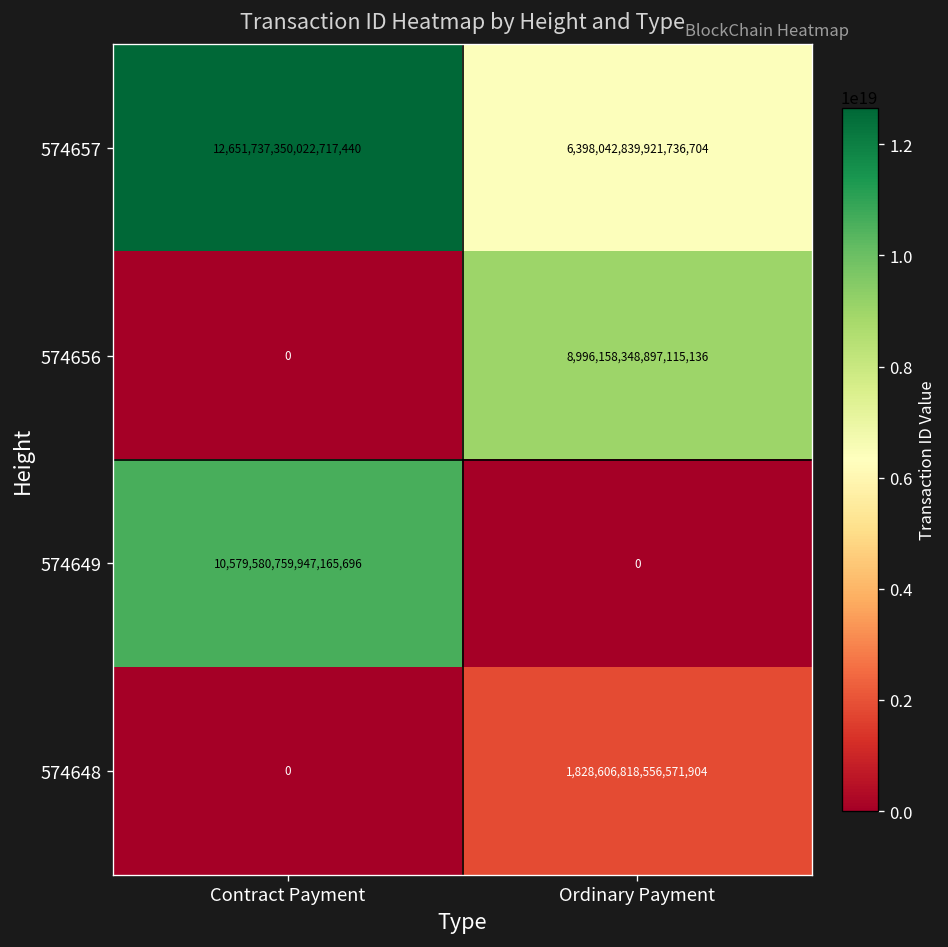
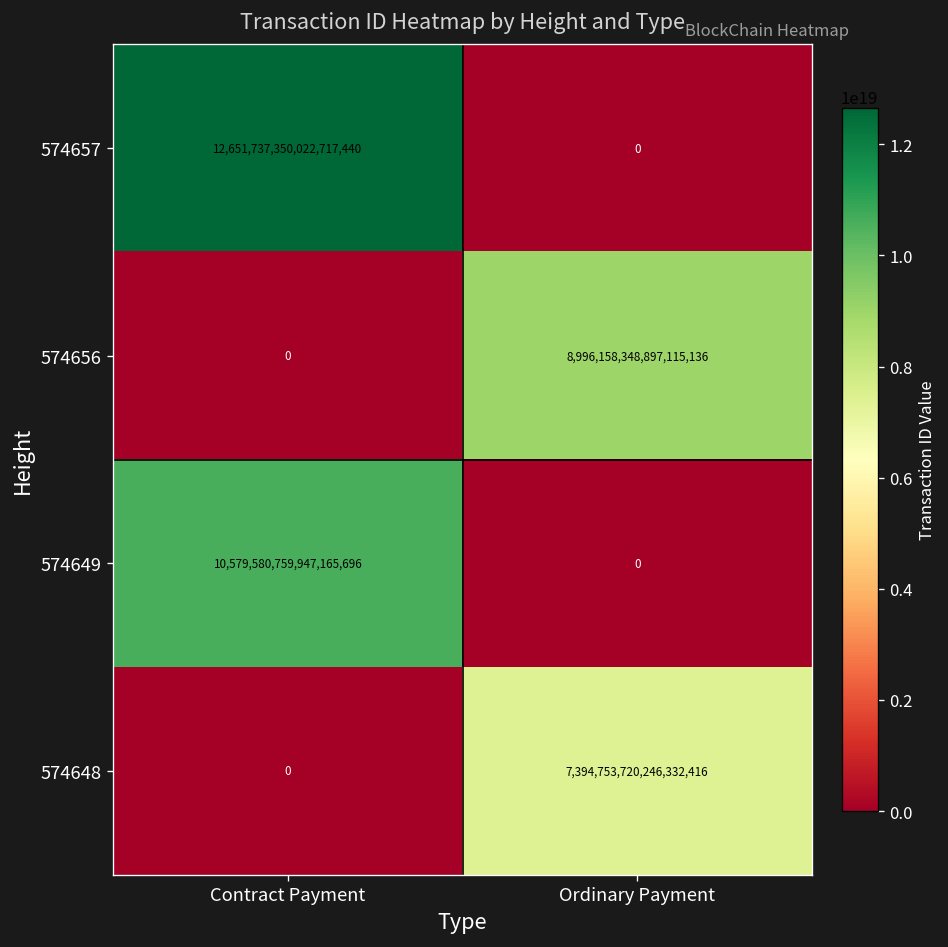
  {
    "574657": {
      "Contract Payment": "12,651,737,350,022,717,440",
-     "Ordinary Payment": "6,398,042,839,921,736,704"
+     "Ordinary Payment": "0"
    },
    "574656": {
      "Contract Payment": "0",
      "Ordinary Payment": "8,996,158,348,897,115,136"
    },
    "574649": {
      "Contract Payment": "10,579,580,759,947,165,696",
      "Ordinary Payment": "0"
    },
    "574648": {
      "Contract Payment": "0",
-     "Ordinary Payment": "1,828,606,818,556,571,904"
+     "Ordinary Payment": "7,394,753,720,246,332,416"
    }
  }
